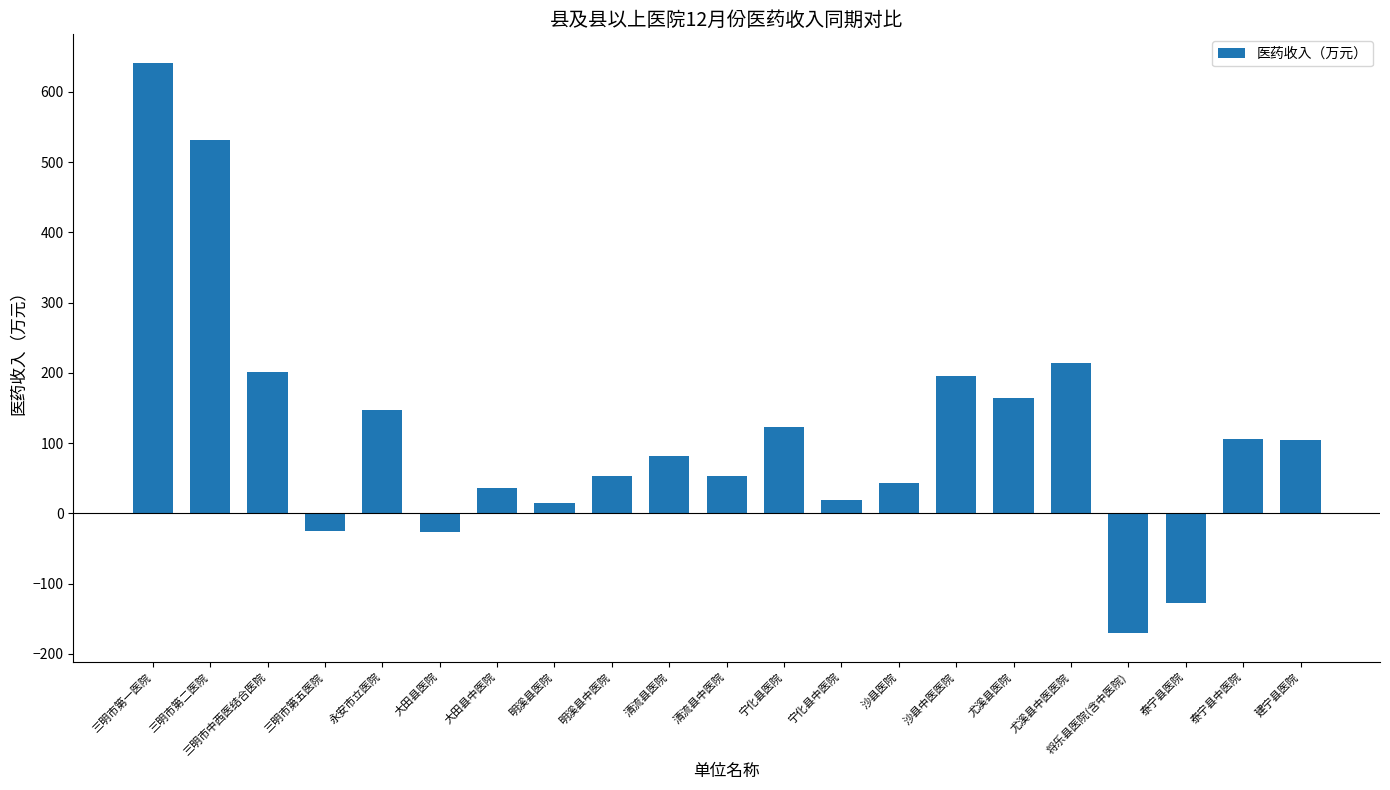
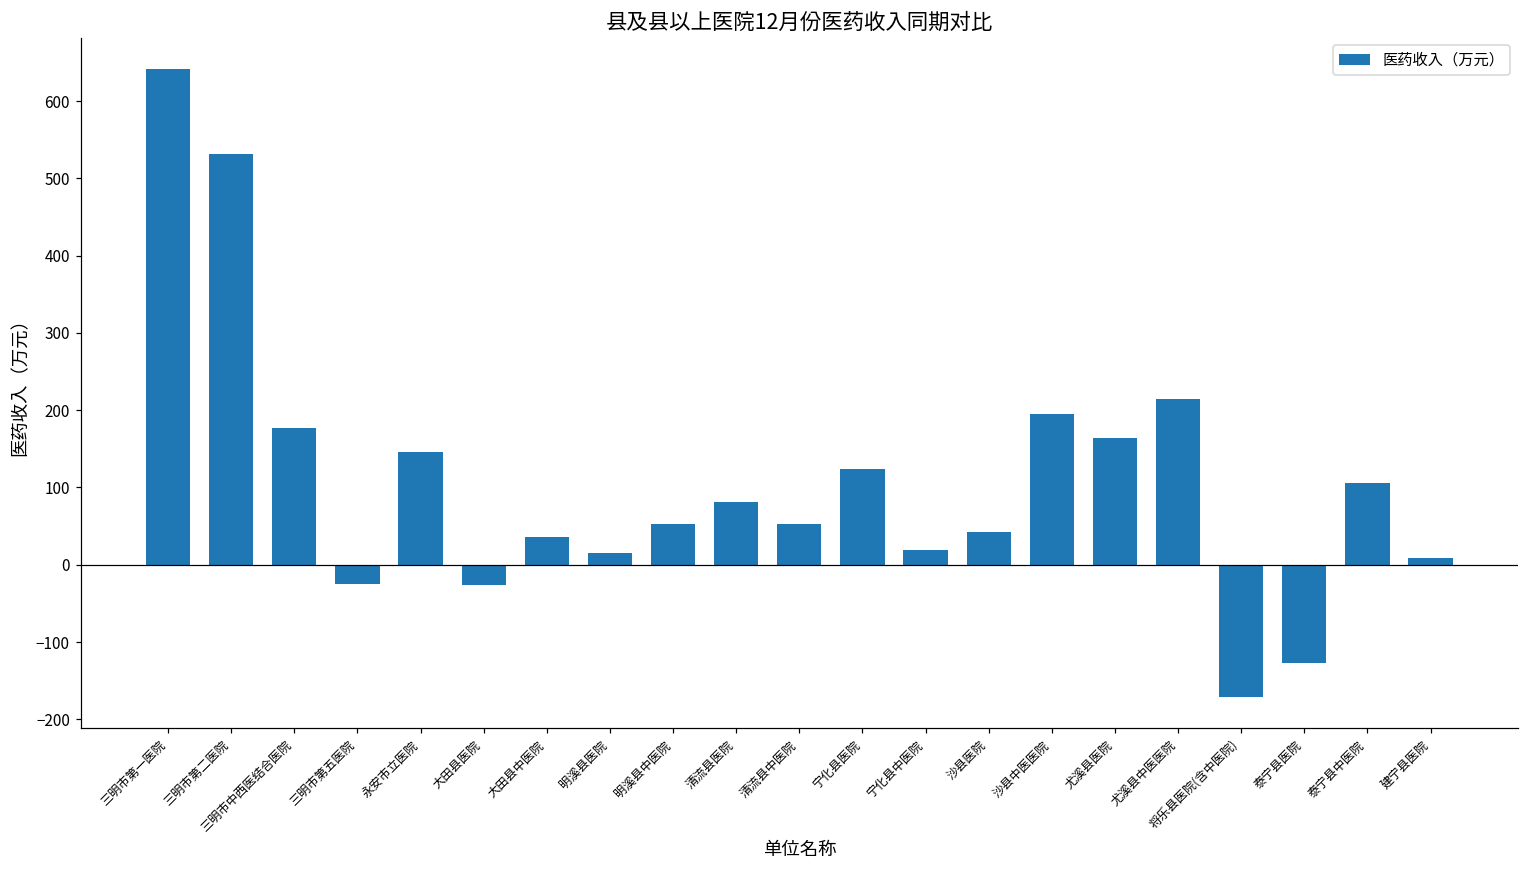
  {
    "三明市第一医院": 640,
    "三明市第二医院": 530,
-   "三明市中西医结合医院": 200,
+   "三明市中西医结合医院": 180,
    "三明市第五医院": -20,
    "永安市立医院": 150,
    "大田县医院": -30,
    "大田县中医院": 40,
    "明溪县医院": 20,
    "明溪县中医院": 50,
    "清流县医院": 80,
    "清流县中医院": 50,
    "宁化县医院": 120,
    "宁化县中医院": 20,
    "沙县医院": 40,
    "沙县中医医院": 200,
    "尤溪县医院": 160,
    "尤溪县中医医院": 210,
    "将乐县医院(含中医院)": -170,
    "泰宁县医院": -130,
    "泰宁县中医院": 110,
-   "建宁县医院": 110
+   "建宁县医院": 10
  }
